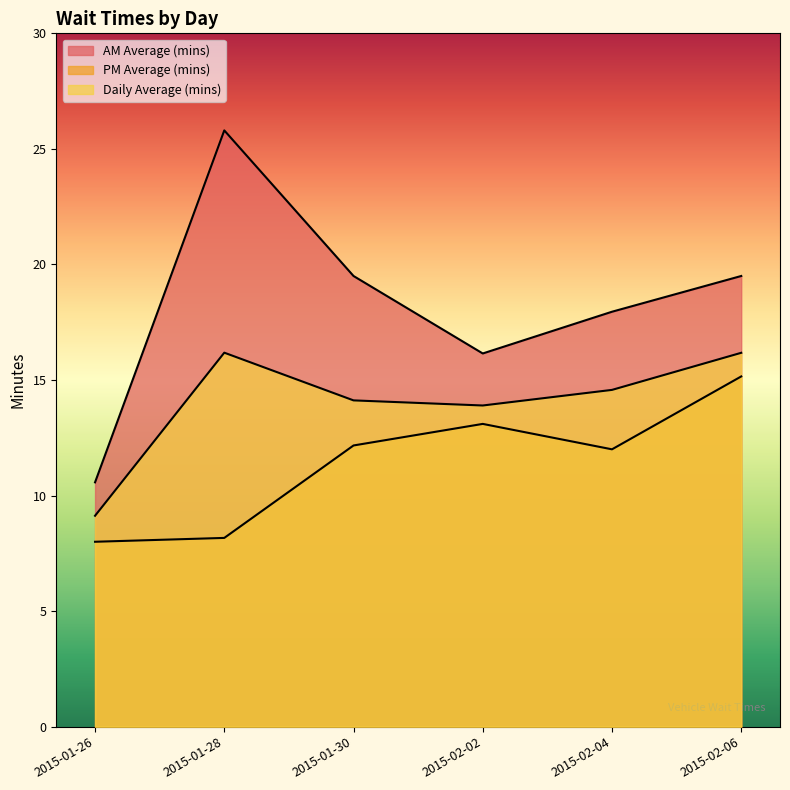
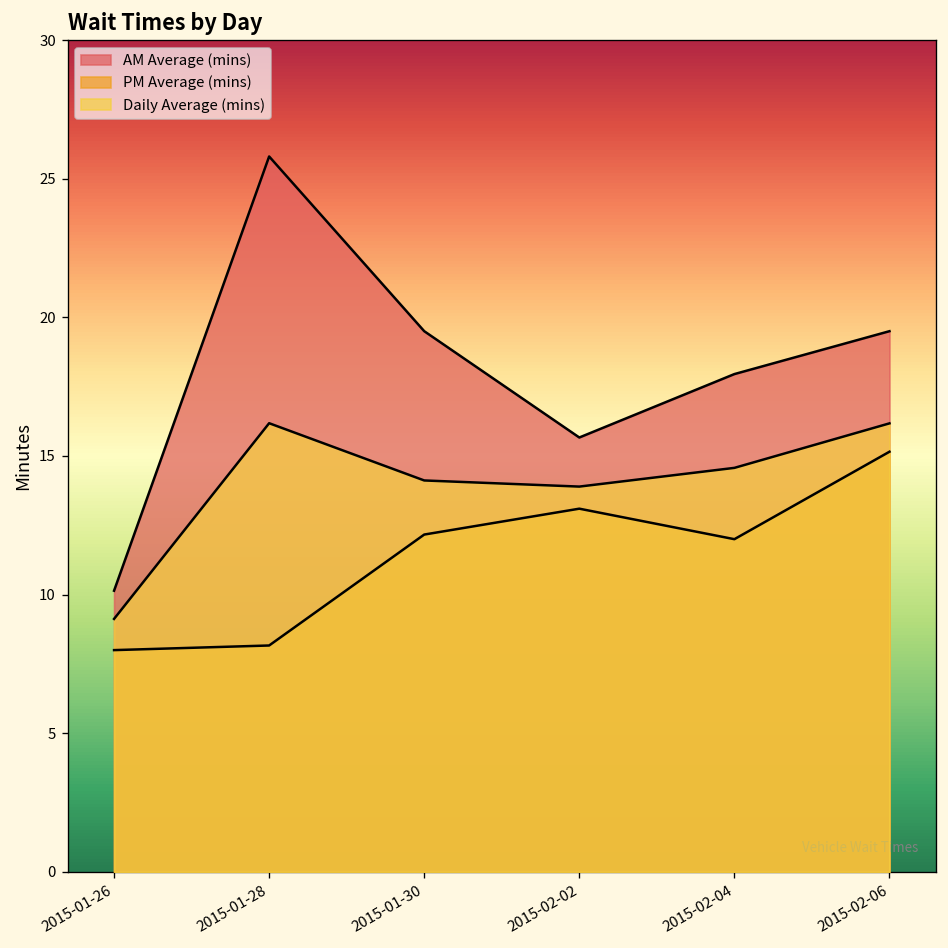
  {
    "AM Average (mins)": {
-     "2015-01-26": 10.6,
+     "2015-01-26": 10.1,
      "2015-01-28": 25.8,
      "2015-01-30": 19.5,
-     "2015-02-02": 16.1,
+     "2015-02-02": 15.7,
      "2015-02-04": 18.0,
      "2015-02-06": 19.5
    }
  }
